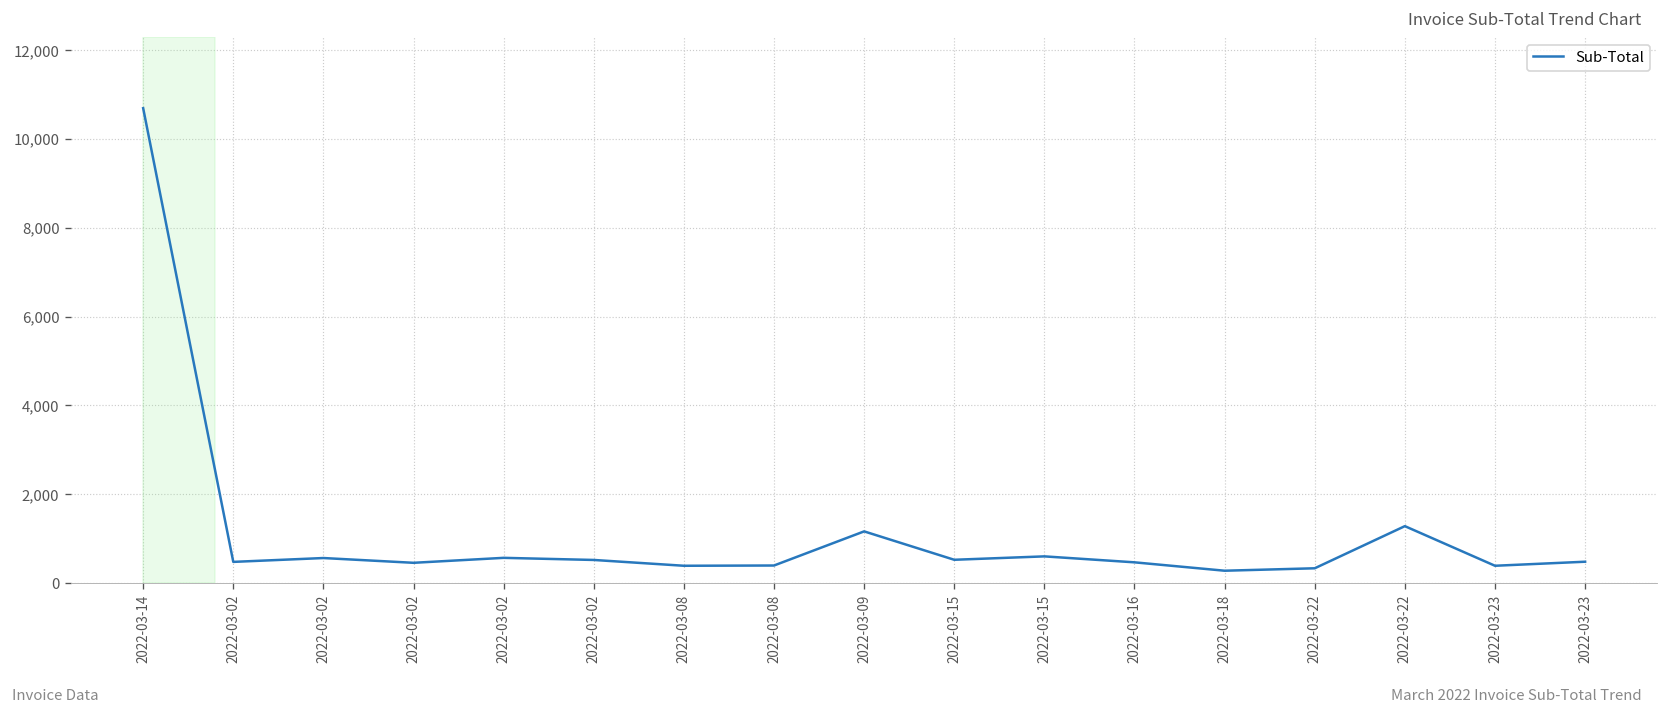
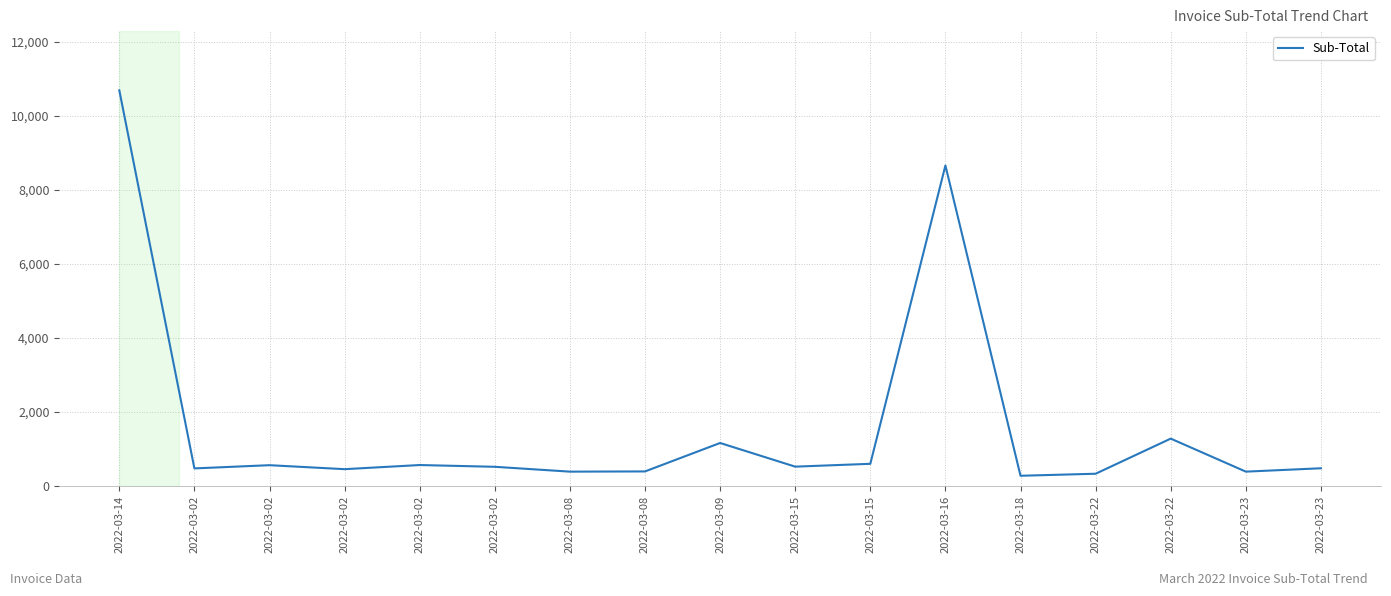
  {
    "2022-03-14": "10,700",
    "2022-03-09": "1,200",
-   "2022-03-16": "500",
+   "2022-03-16": "8,700",
    "2022-03-18": "300"
  }
